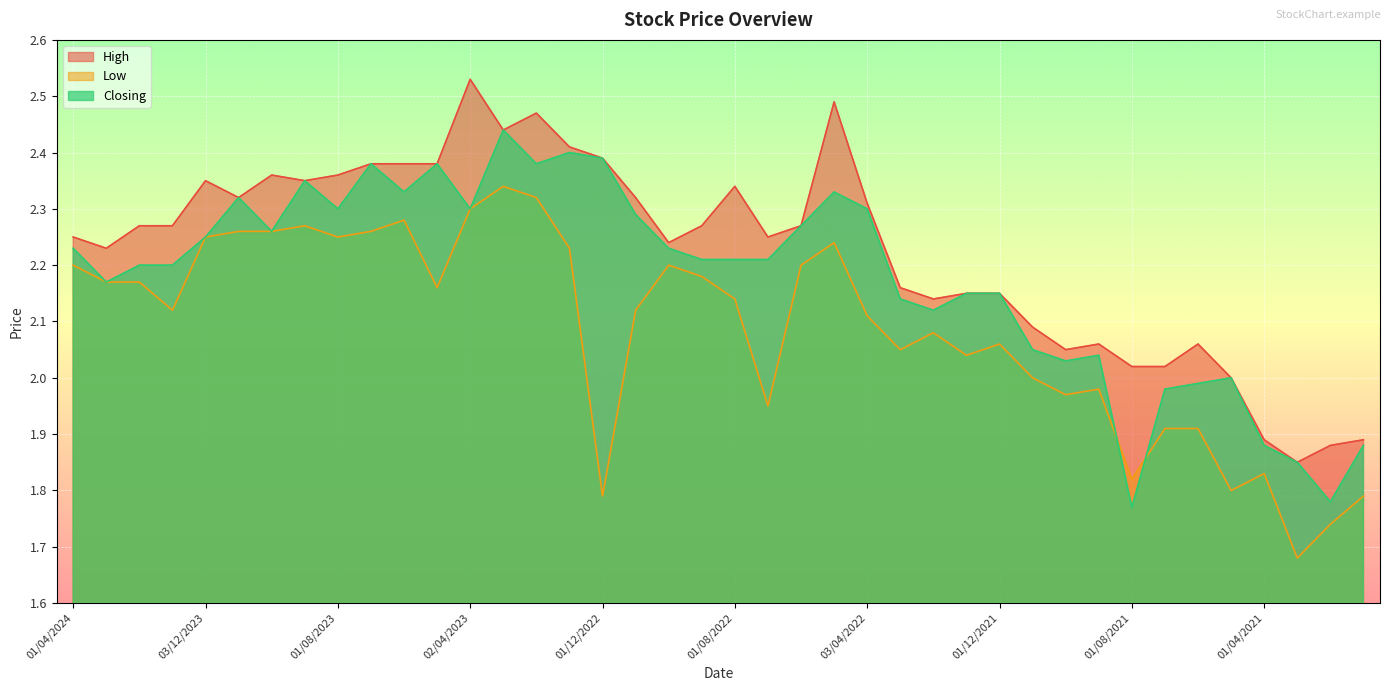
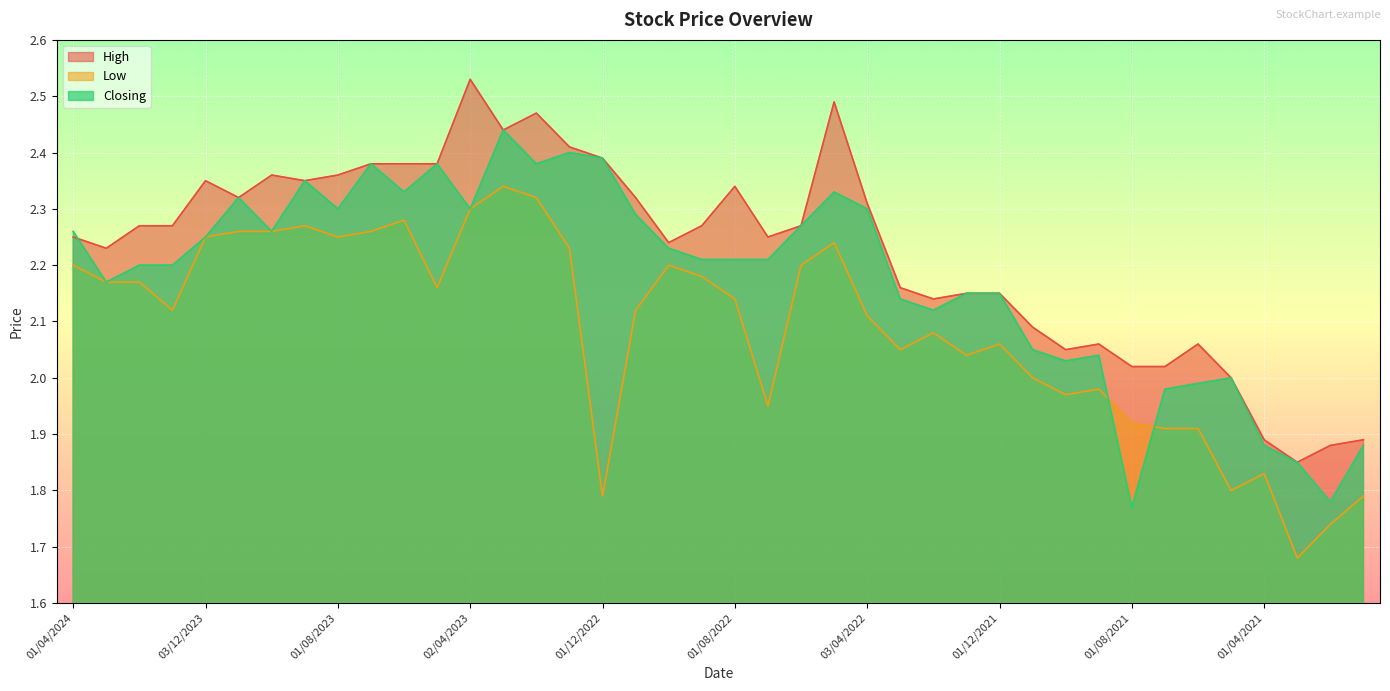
  {
    "High": {
      "01/04/2024": 2.25,
      "03/12/2023": 2.35,
      "01/08/2023": 2.36,
      "02/04/2023": 2.53,
      "01/08/2022": 2.34,
      "03/04/2022": 2.31,
      "01/08/2021": 2.02,
      "01/04/2021": 1.89
    },
    "Low": {
      "01/04/2024": 2.20,
      "01/08/2023": 2.25,
      "01/12/2022": 1.79,
      "01/08/2022": 2.14,
      "03/04/2022": 2.11,
      "01/12/2021": 2.06,
-     "01/08/2021": 1.82,
+     "01/08/2021": 1.92,
      "01/04/2021": 1.83
    },
    "Closing": {
-     "01/04/2024": 2.23,
+     "01/04/2024": 2.26,
      "01/08/2023": 2.30,
      "01/08/2022": 2.21,
      "03/04/2022": 2.30,
      "01/08/2021": 1.77,
      "01/04/2021": 1.88
    }
  }
